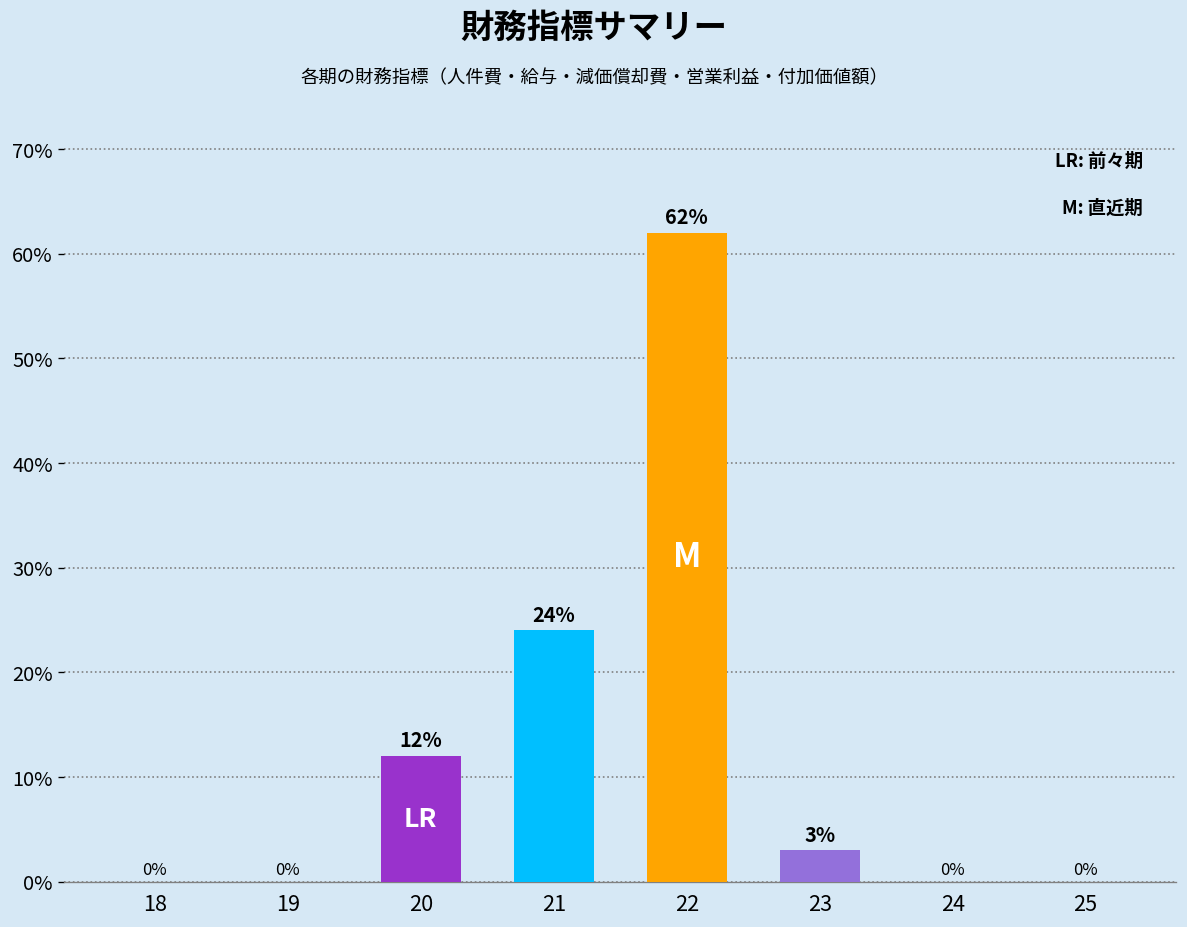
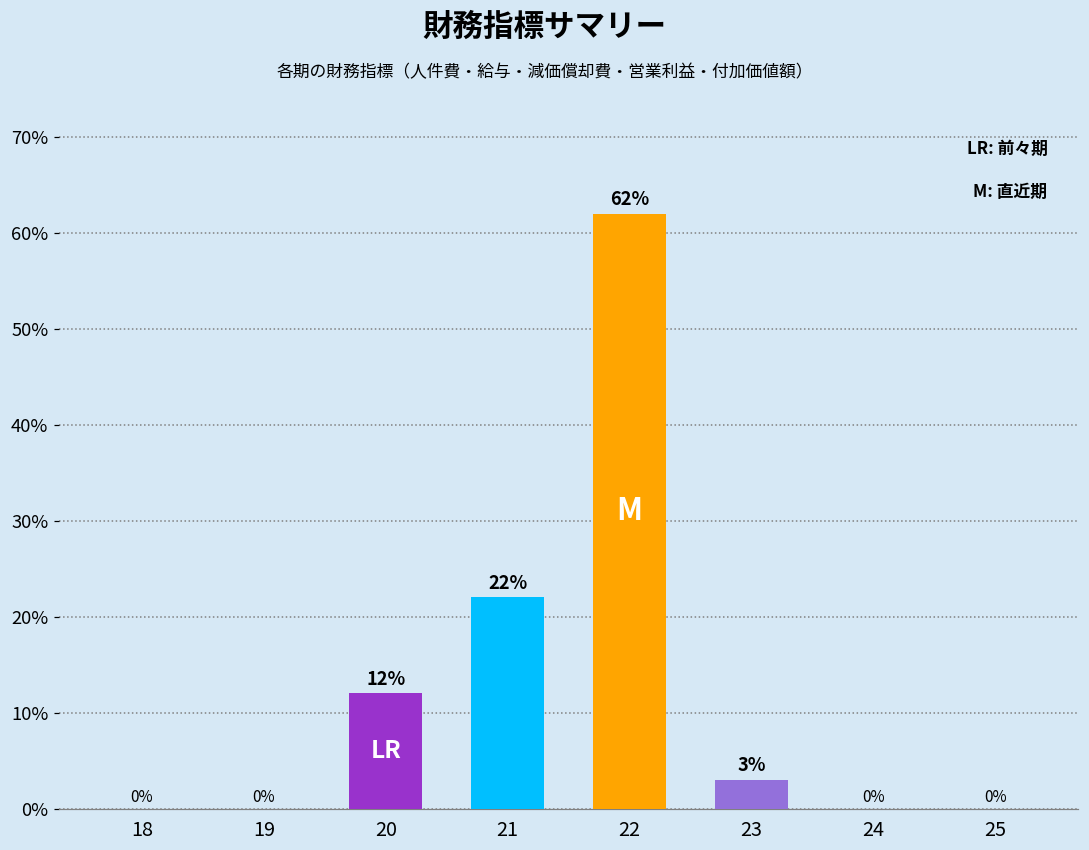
  {
    "18": "0%",
    "19": "0%",
    "20": "12%",
-   "21": "24%",
+   "21": "22%",
    "22": "62%",
    "23": "3%",
    "24": "0%",
    "25": "0%"
  }
